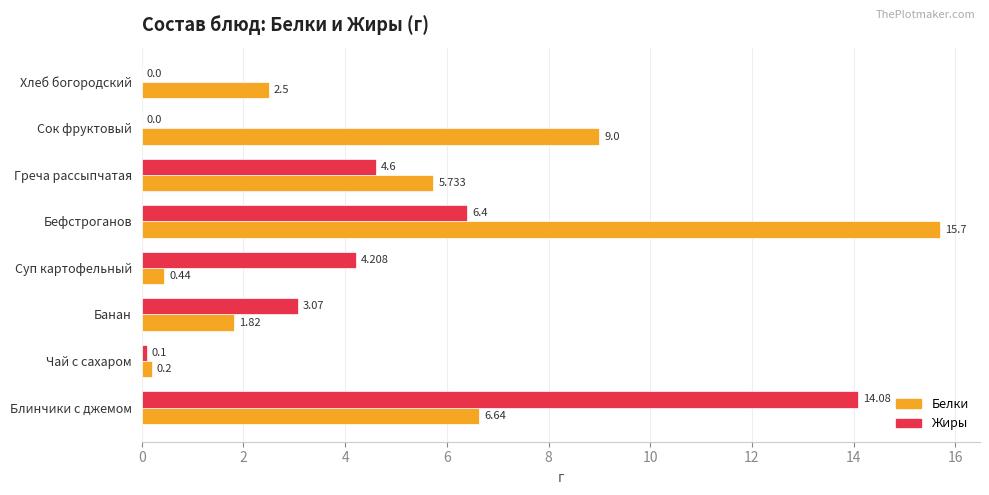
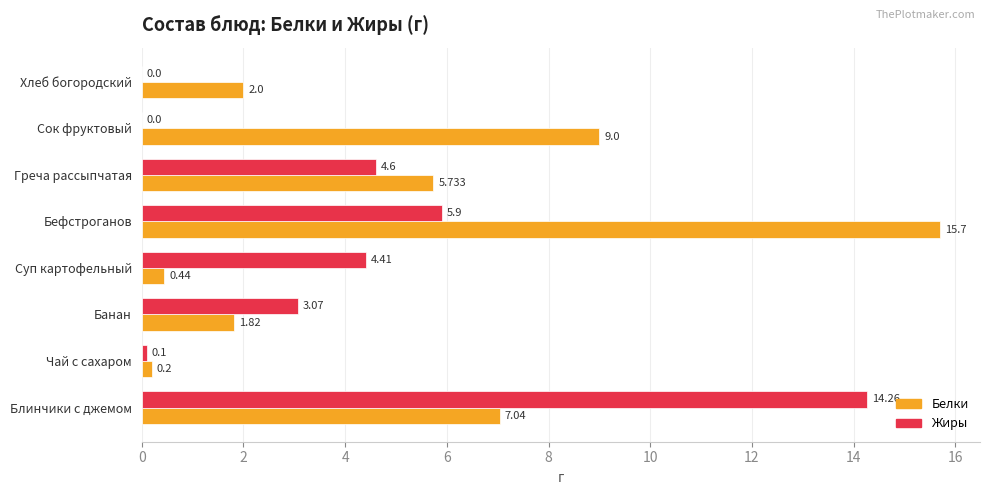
  {
    "Белки": {
-     "Хлеб богородский": 2.5,
+     "Хлеб богородский": 2.0,
      "Сок фруктовый": 9.0,
      "Греча рассыпчатая": 5.733,
      "Бефстроганов": 15.7,
      "Суп картофельный": 0.44,
      "Банан": 1.82,
      "Чай с сахаром": 0.2,
-     "Блинчики с джемом": 6.64
+     "Блинчики с джемом": 7.04
    },
    "Жиры": {
      "Хлеб богородский": 0.0,
      "Сок фруктовый": 0.0,
      "Греча рассыпчатая": 4.6,
-     "Бефстроганов": 6.4,
-     "Суп картофельный": 4.208,
+     "Бефстроганов": 5.9,
+     "Суп картофельный": 4.41,
      "Банан": 3.07,
      "Чай с сахаром": 0.1,
-     "Блинчики с джемом": 14.08
+     "Блинчики с джемом": 14.26
    }
  }
